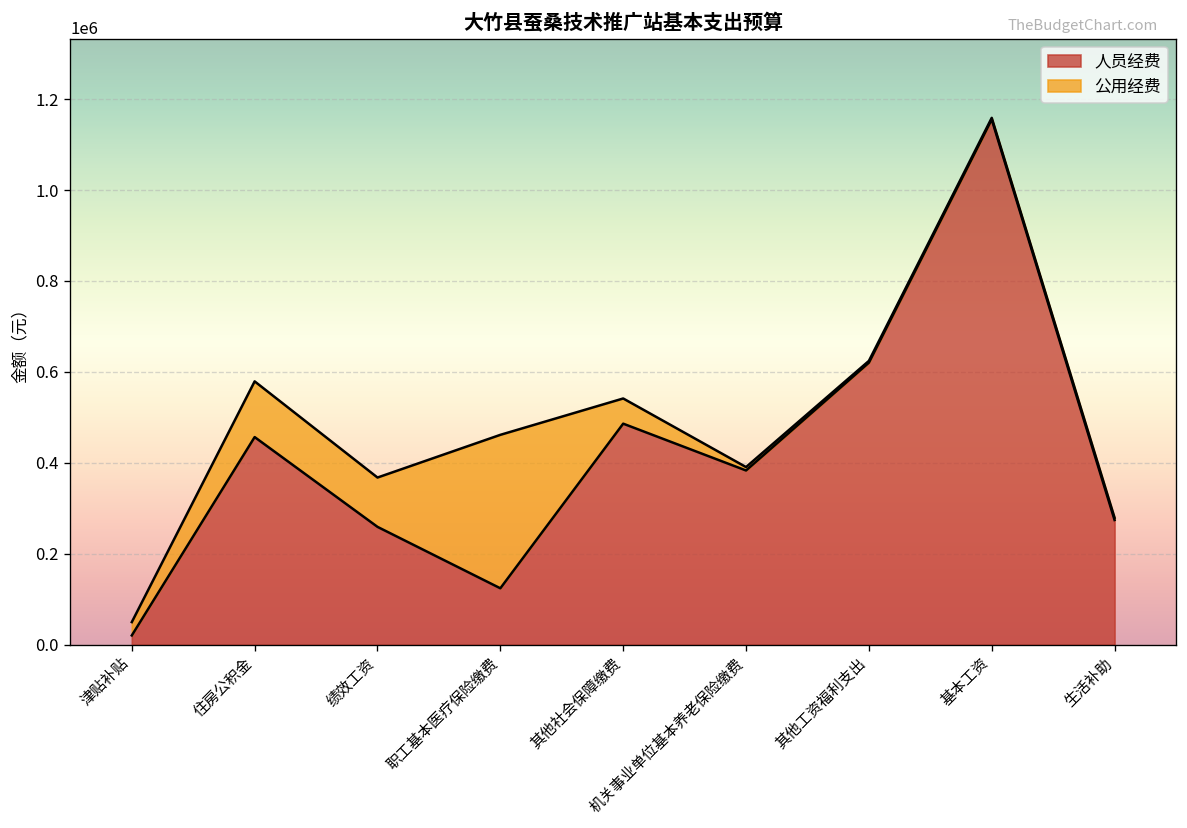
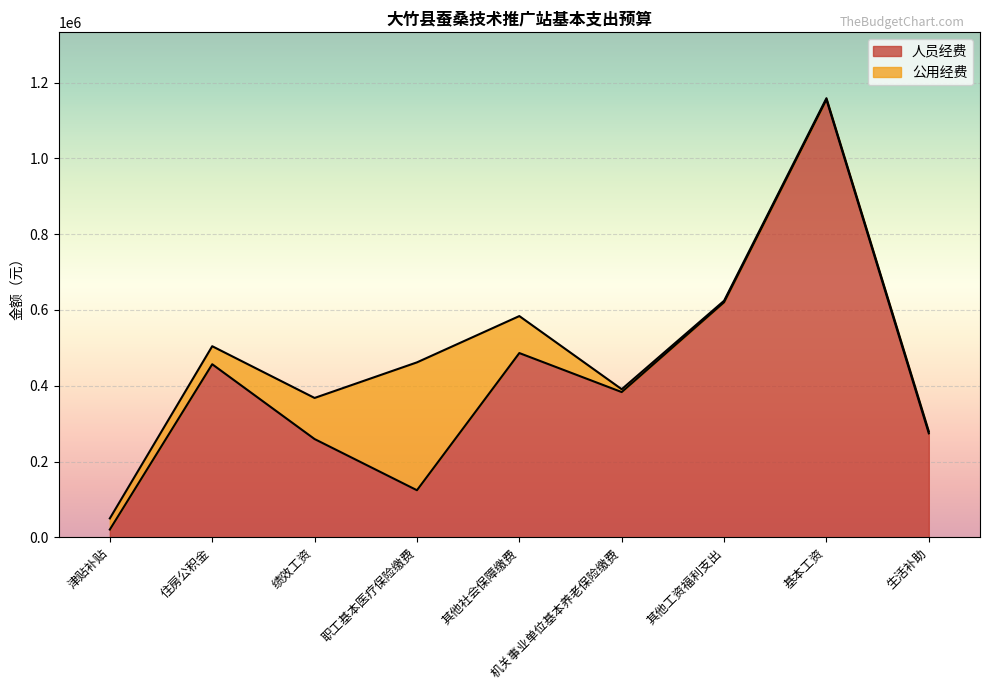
  {
    "人员经费": {
      "津贴补贴": 20000,
      "住房公积金": 460000,
      "绩效工资": 260000,
      "职工基本医疗保险缴费": 120000,
      "其他社会保障缴费": 490000,
      "机关事业单位基本养老保险缴费": 380000
    },
    "公用经费": {
      "津贴补贴": 30000,
-     "住房公积金": 120000,
+     "住房公积金": 50000,
      "绩效工资": 110000,
      "职工基本医疗保险缴费": 340000,
-     "其他社会保障缴费": 60000,
+     "其他社会保障缴费": 100000,
      "机关事业单位基本养老保险缴费": 10000
    }
  }
